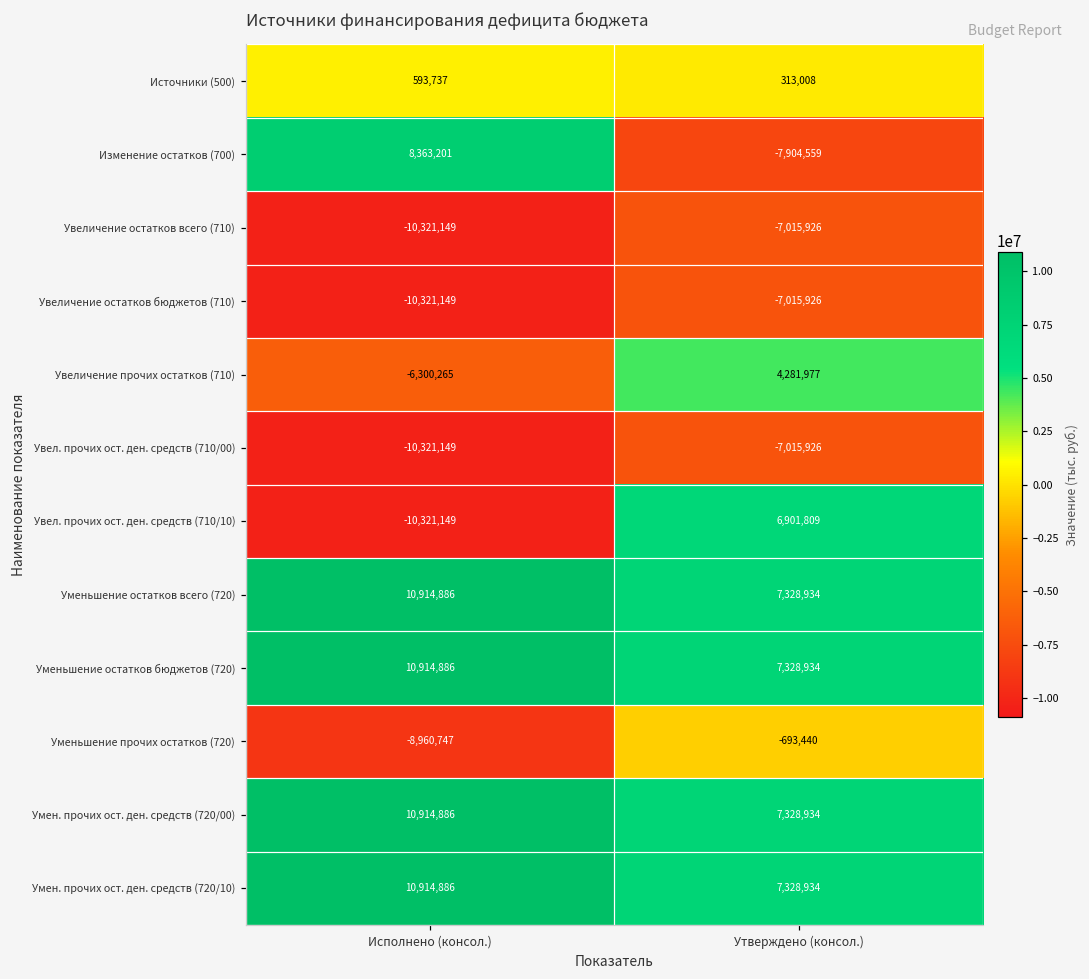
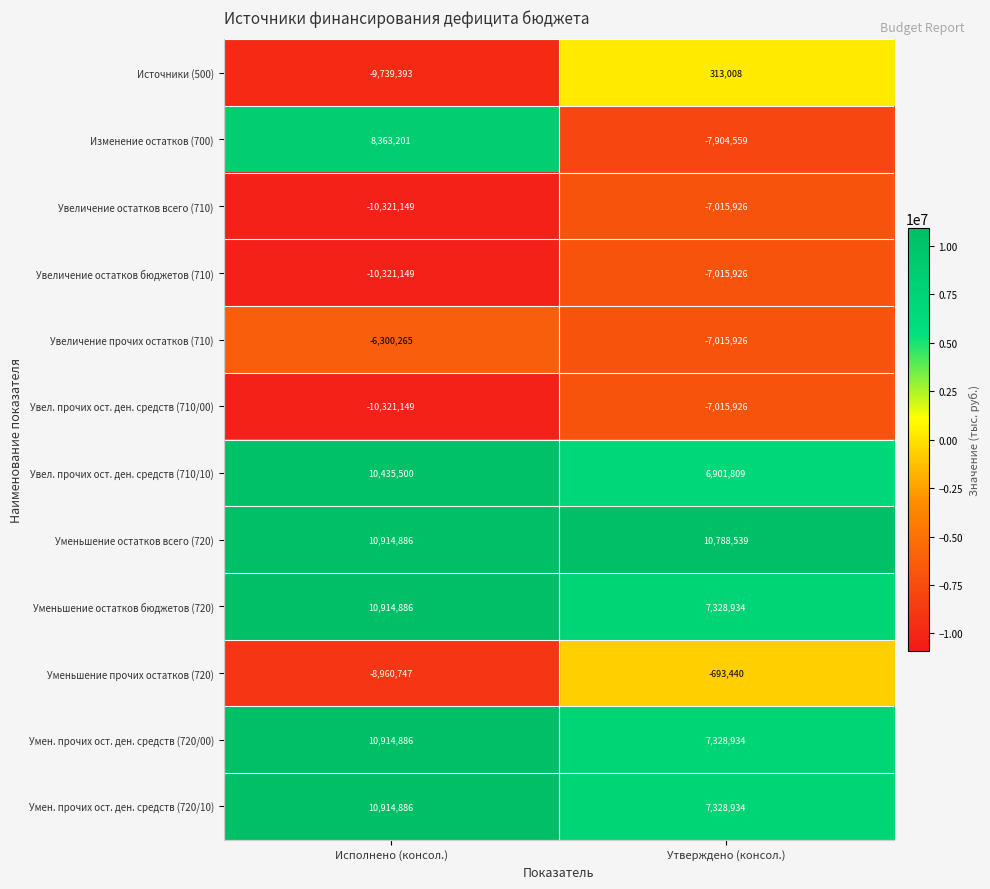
  {
    "Источники (500)": {
-     "Исполнено (консол.)": "593,737",
+     "Исполнено (консол.)": "-9,739,393",
      "Утверждено (консол.)": "313,008"
    },
    "Изменение остатков (700)": {
      "Исполнено (консол.)": "8,363,201",
      "Утверждено (консол.)": "-7,904,559"
    },
    "Увеличение остатков всего (710)": {
      "Исполнено (консол.)": "-10,321,149",
      "Утверждено (консол.)": "-7,015,926"
    },
    "Увеличение остатков бюджетов (710)": {
      "Исполнено (консол.)": "-10,321,149",
      "Утверждено (консол.)": "-7,015,926"
    },
    "Увеличение прочих остатков (710)": {
      "Исполнено (консол.)": "-6,300,265",
-     "Утверждено (консол.)": "4,281,977"
+     "Утверждено (консол.)": "-7,015,926"
    },
    "Увел. прочих ост. ден. средств (710/00)": {
      "Исполнено (консол.)": "-10,321,149",
      "Утверждено (консол.)": "-7,015,926"
    },
    "Увел. прочих ост. ден. средств (710/10)": {
-     "Исполнено (консол.)": "-10,321,149",
+     "Исполнено (консол.)": "10,435,500",
      "Утверждено (консол.)": "6,901,809"
    },
    "Уменьшение остатков всего (720)": {
      "Исполнено (консол.)": "10,914,886",
-     "Утверждено (консол.)": "7,328,934"
+     "Утверждено (консол.)": "10,788,539"
    },
    "Уменьшение остатков бюджетов (720)": {
      "Исполнено (консол.)": "10,914,886",
      "Утверждено (консол.)": "7,328,934"
    },
    "Уменьшение прочих остатков (720)": {
      "Исполнено (консол.)": "-8,960,747",
      "Утверждено (консол.)": "-693,440"
    },
    "Умен. прочих ост. ден. средств (720/00)": {
      "Исполнено (консол.)": "10,914,886",
      "Утверждено (консол.)": "7,328,934"
    },
    "Умен. прочих ост. ден. средств (720/10)": {
      "Исполнено (консол.)": "10,914,886",
      "Утверждено (консол.)": "7,328,934"
    }
  }
